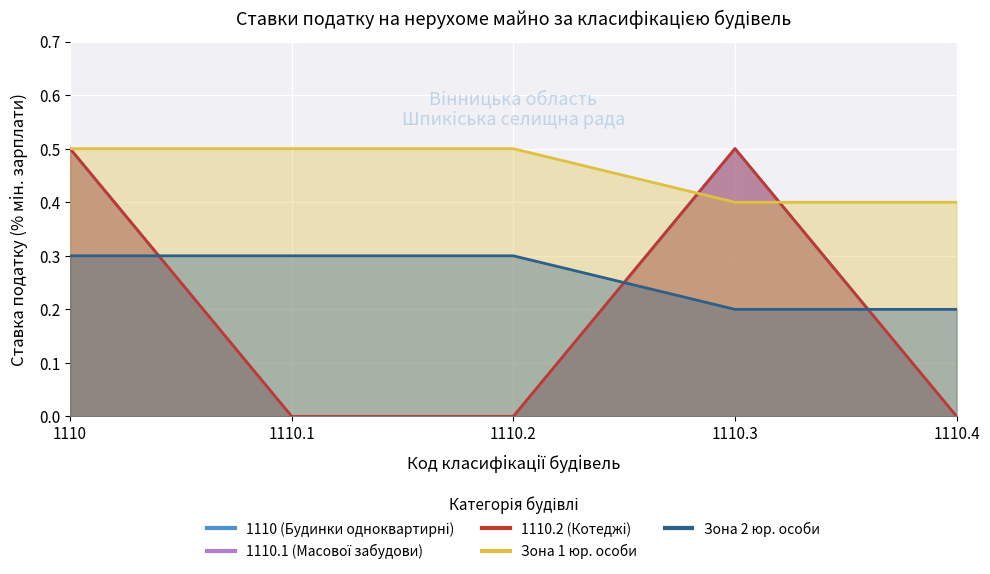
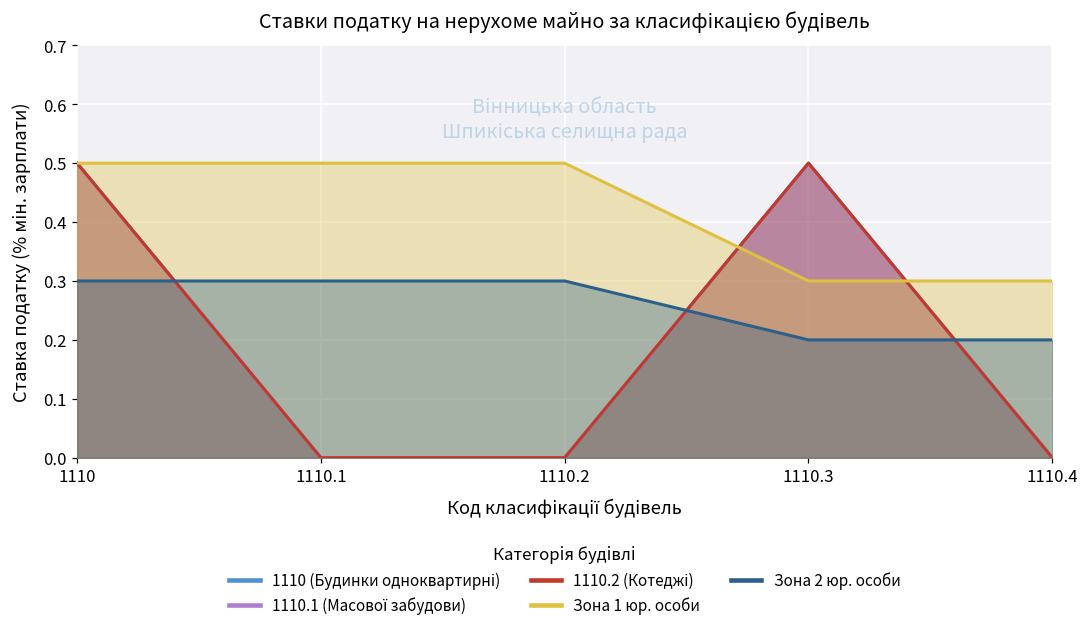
  {
    "1110.2 (Котеджі)": {
      "1110.1": 0.0,
      "1110.2": 0.0,
      "1110.3": 0.5,
      "1110.4": 0.0
    },
    "Зона 1 юр. особи": {
      "1110.1": 0.5,
      "1110.2": 0.5,
-     "1110.3": 0.4,
-     "1110.4": 0.4
+     "1110.3": 0.3,
+     "1110.4": 0.3
    },
    "Зона 2 юр. особи": {
      "1110": 0.3,
      "1110.1": 0.3,
      "1110.2": 0.3,
      "1110.3": 0.2,
      "1110.4": 0.2
    }
  }
